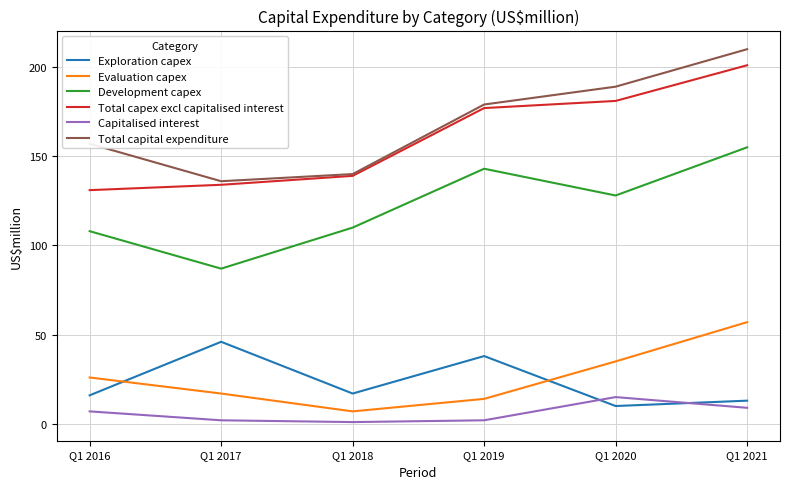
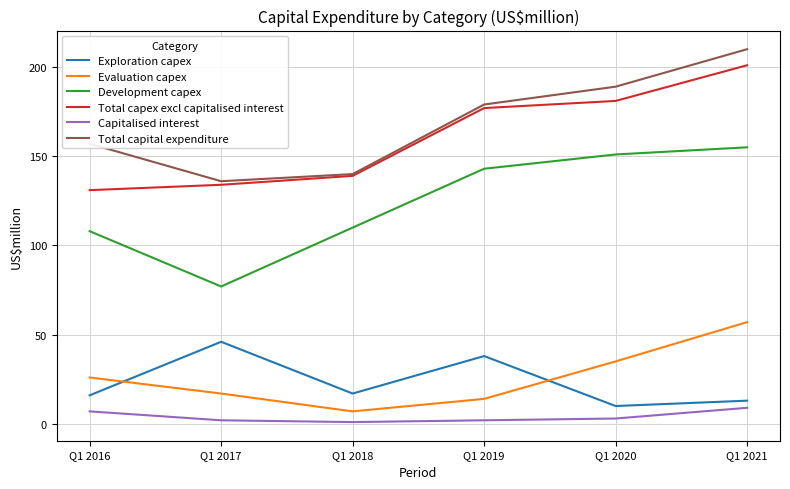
  {
    "Exploration capex": {
      "Q1 2016": 16,
      "Q1 2017": 46,
      "Q1 2018": 17,
      "Q1 2019": 38,
      "Q1 2020": 10,
      "Q1 2021": 13
    },
    "Evaluation capex": {
      "Q1 2016": 26,
      "Q1 2017": 17,
      "Q1 2018": 7,
      "Q1 2019": 14,
      "Q1 2020": 35,
      "Q1 2021": 57
    },
    "Development capex": {
      "Q1 2016": 108,
-     "Q1 2017": 87,
+     "Q1 2017": 77,
      "Q1 2018": 110,
      "Q1 2019": 143,
-     "Q1 2020": 128,
+     "Q1 2020": 151,
      "Q1 2021": 155
    },
    "Total capex excl capitalised interest": {
      "Q1 2016": 131,
      "Q1 2017": 134,
      "Q1 2019": 177,
      "Q1 2020": 181,
      "Q1 2021": 201
    },
    "Capitalised interest": {
      "Q1 2016": 7,
      "Q1 2017": 2,
      "Q1 2018": 1,
      "Q1 2019": 2,
-     "Q1 2020": 15,
+     "Q1 2020": 3,
      "Q1 2021": 9
    },
    "Total capital expenditure": {
      "Q1 2017": 136,
      "Q1 2019": 179,
      "Q1 2020": 189,
      "Q1 2021": 210
    }
  }
